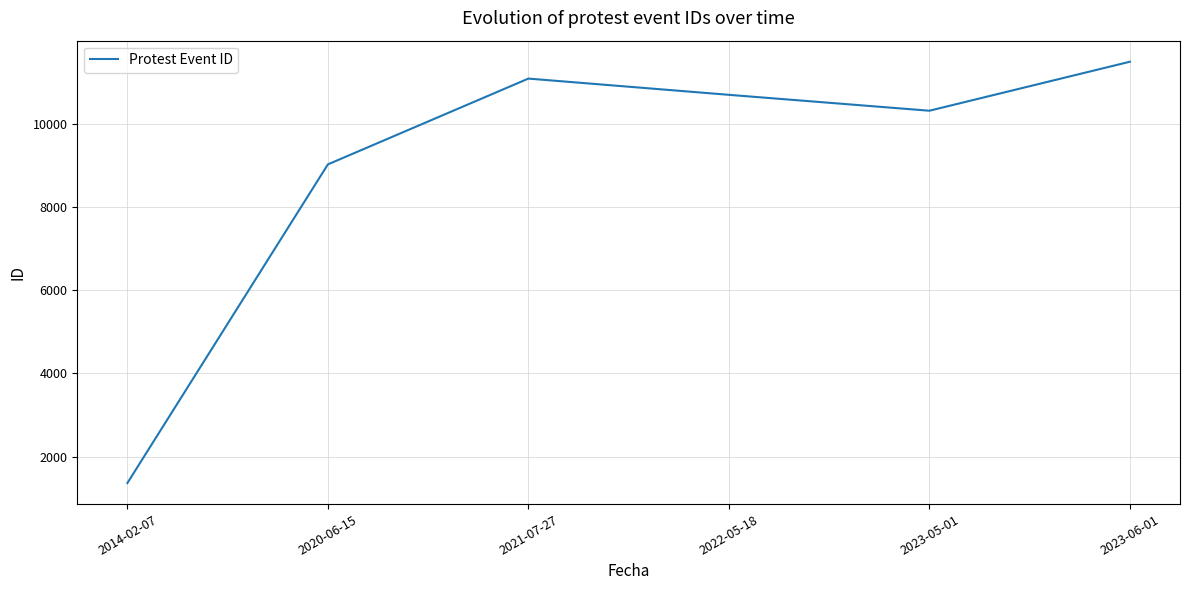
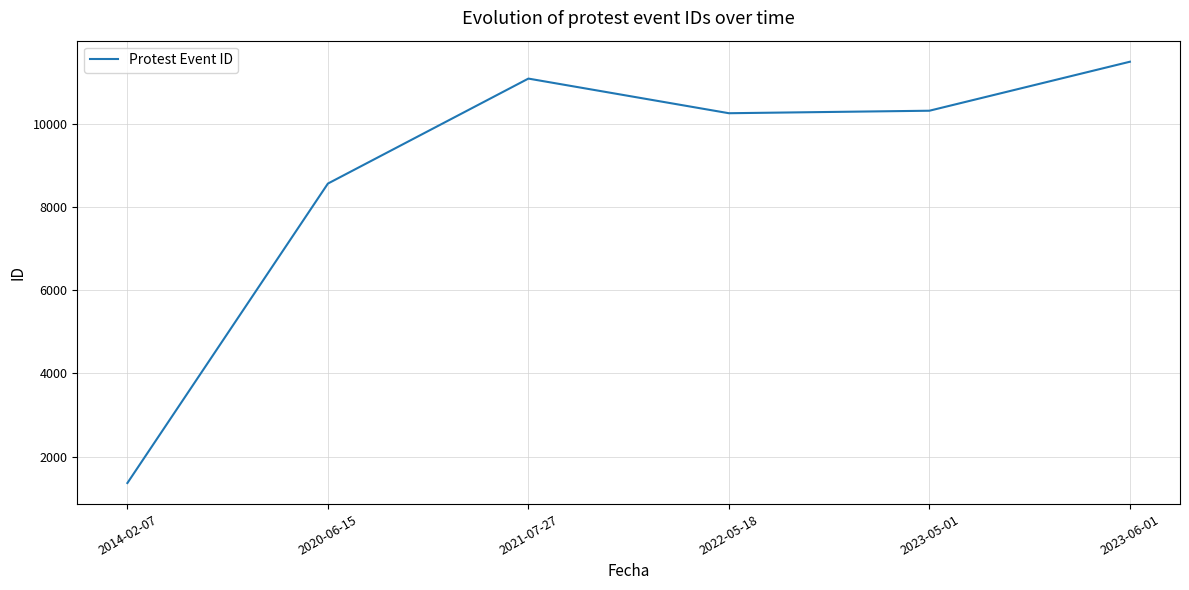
  {
    "2014-02-07": 1400,
-   "2020-06-15": 9000,
+   "2020-06-15": 8600,
    "2021-07-27": 11100,
-   "2022-05-18": 10700,
+   "2022-05-18": 10200,
    "2023-05-01": 10300,
    "2023-06-01": 11500
  }
